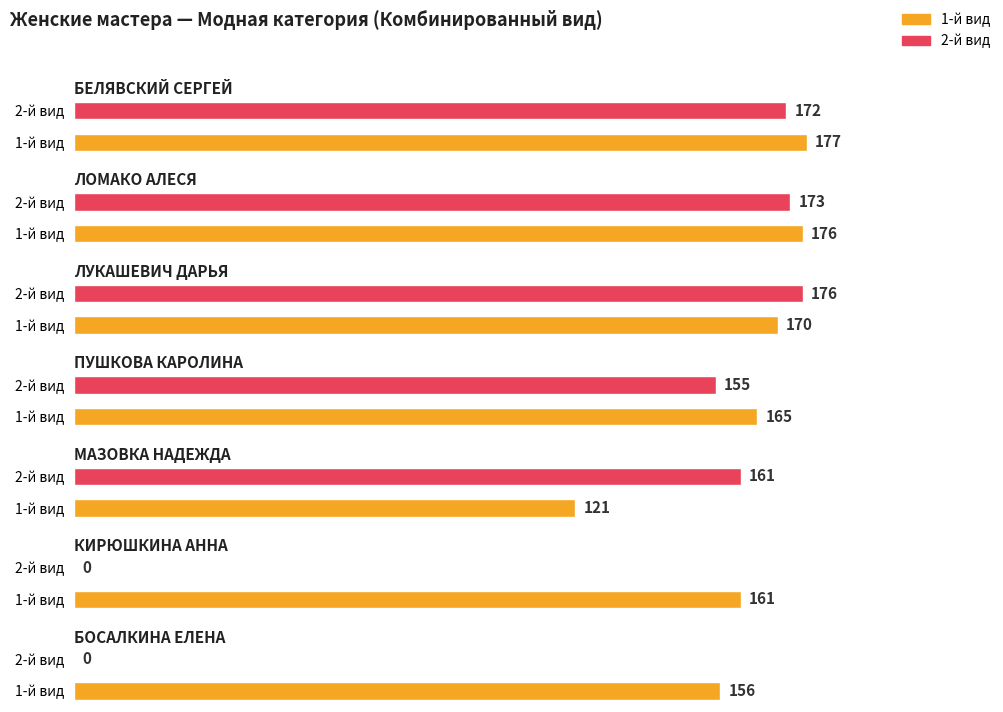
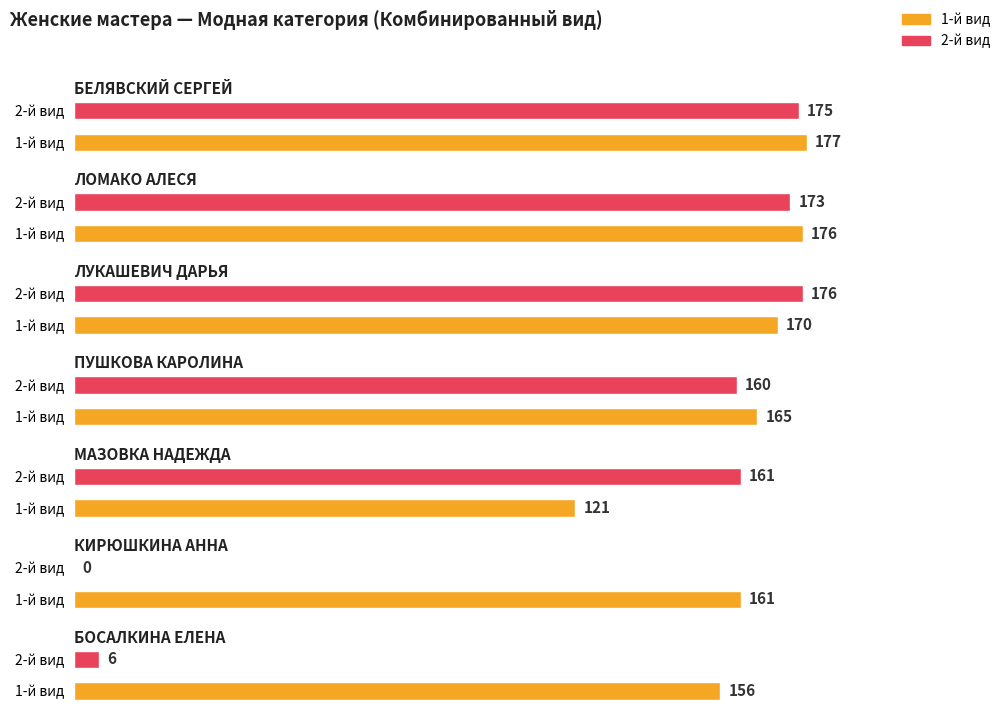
  {
    "БЕЛЯВСКИЙ СЕРГЕЙ": {
-     "2-й вид": 172,
+     "2-й вид": 175,
      "1-й вид": 177
    },
    "ЛОМАКО АЛЕСЯ": {
      "2-й вид": 173,
      "1-й вид": 176
    },
    "ЛУКАШЕВИЧ ДАРЬЯ": {
      "2-й вид": 176,
      "1-й вид": 170
    },
    "ПУШКОВА КАРОЛИНА": {
-     "2-й вид": 155,
+     "2-й вид": 160,
      "1-й вид": 165
    },
    "МАЗОВКА НАДЕЖДА": {
      "2-й вид": 161,
      "1-й вид": 121
    },
    "КИРЮШКИНА АННА": {
      "2-й вид": 0,
      "1-й вид": 161
    },
    "БОСАЛКИНА ЕЛЕНА": {
-     "2-й вид": 0,
+     "2-й вид": 6,
      "1-й вид": 156
    }
  }
